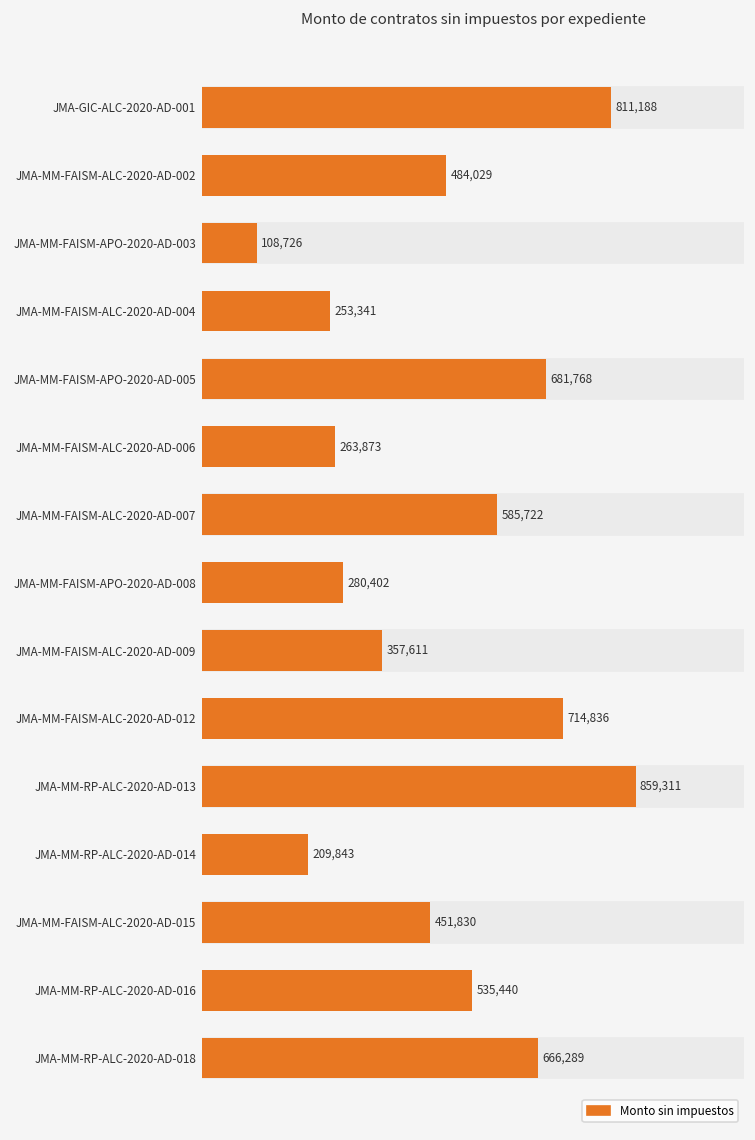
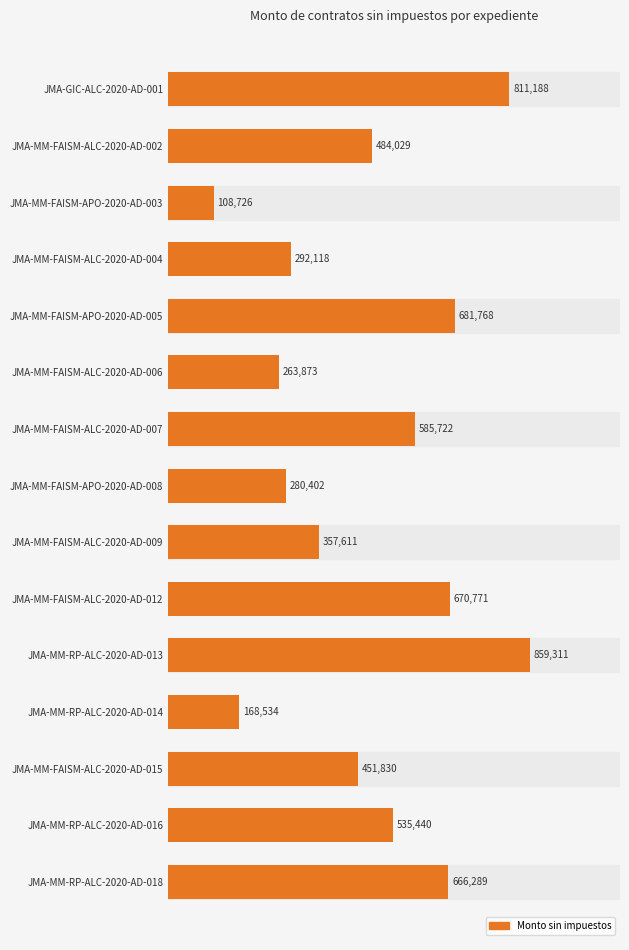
  {
    "JMA-GIC-ALC-2020-AD-001": "811,188",
    "JMA-MM-FAISM-ALC-2020-AD-002": "484,029",
    "JMA-MM-FAISM-APO-2020-AD-003": "108,726",
-   "JMA-MM-FAISM-ALC-2020-AD-004": "253,341",
+   "JMA-MM-FAISM-ALC-2020-AD-004": "292,118",
    "JMA-MM-FAISM-APO-2020-AD-005": "681,768",
    "JMA-MM-FAISM-ALC-2020-AD-006": "263,873",
    "JMA-MM-FAISM-ALC-2020-AD-007": "585,722",
    "JMA-MM-FAISM-APO-2020-AD-008": "280,402",
    "JMA-MM-FAISM-ALC-2020-AD-009": "357,611",
-   "JMA-MM-FAISM-ALC-2020-AD-012": "714,836",
+   "JMA-MM-FAISM-ALC-2020-AD-012": "670,771",
    "JMA-MM-RP-ALC-2020-AD-013": "859,311",
-   "JMA-MM-RP-ALC-2020-AD-014": "209,843",
+   "JMA-MM-RP-ALC-2020-AD-014": "168,534",
    "JMA-MM-FAISM-ALC-2020-AD-015": "451,830",
    "JMA-MM-RP-ALC-2020-AD-016": "535,440",
    "JMA-MM-RP-ALC-2020-AD-018": "666,289"
  }
